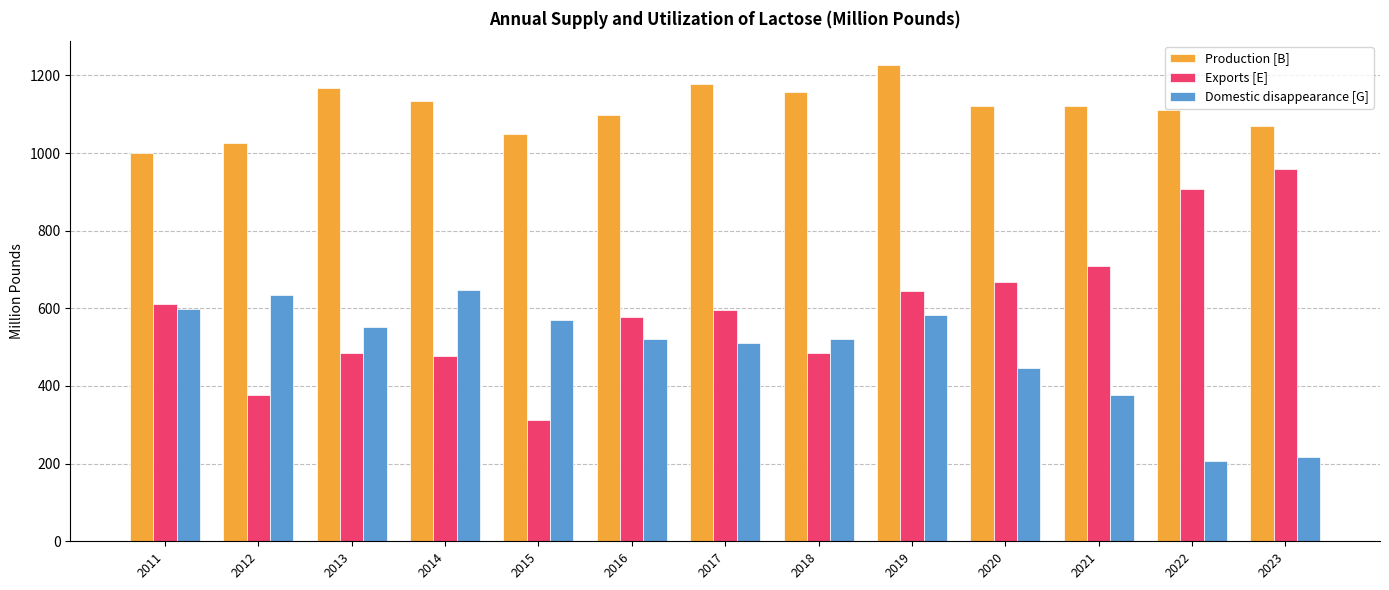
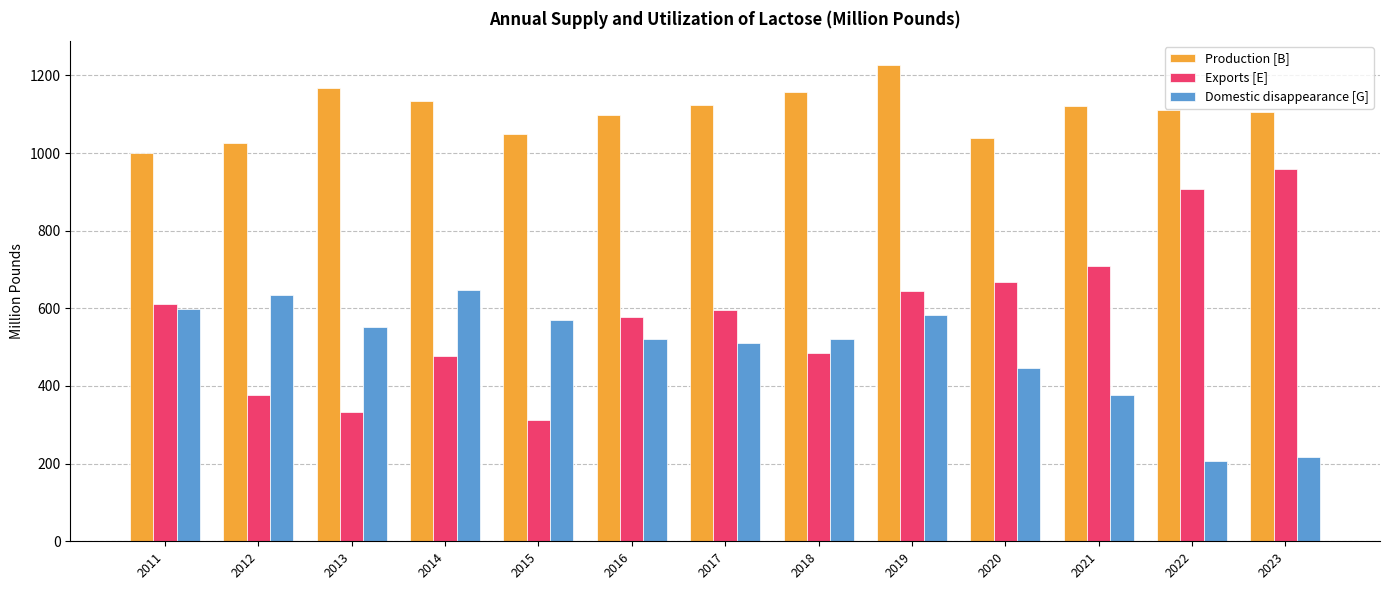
  {
    "Production [B]": {
      "2011": 1000,
      "2012": 1030,
      "2013": 1170,
      "2014": 1130,
      "2015": 1050,
      "2016": 1100,
-     "2017": 1180,
+     "2017": 1120,
      "2018": 1160,
      "2019": 1230,
-     "2020": 1120,
+     "2020": 1040,
      "2021": 1120,
      "2022": 1110,
-     "2023": 1070
+     "2023": 1110
    },
    "Exports [E]": {
      "2011": 610,
      "2012": 380,
-     "2013": 480,
+     "2013": 330,
      "2014": 480,
      "2015": 310,
      "2016": 580,
      "2017": 590,
      "2018": 480,
      "2019": 650,
      "2020": 670,
      "2021": 710,
      "2022": 910,
      "2023": 960
    },
    "Domestic disappearance [G]": {
      "2011": 600,
      "2012": 640,
      "2013": 550,
      "2014": 650,
      "2015": 570,
      "2016": 520,
      "2017": 510,
      "2018": 520,
      "2019": 580,
      "2020": 450,
      "2021": 380,
      "2022": 210,
      "2023": 220
    }
  }
